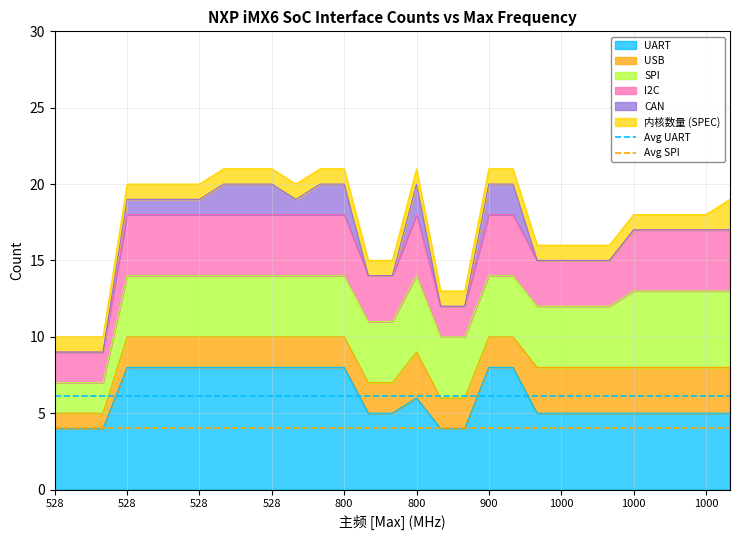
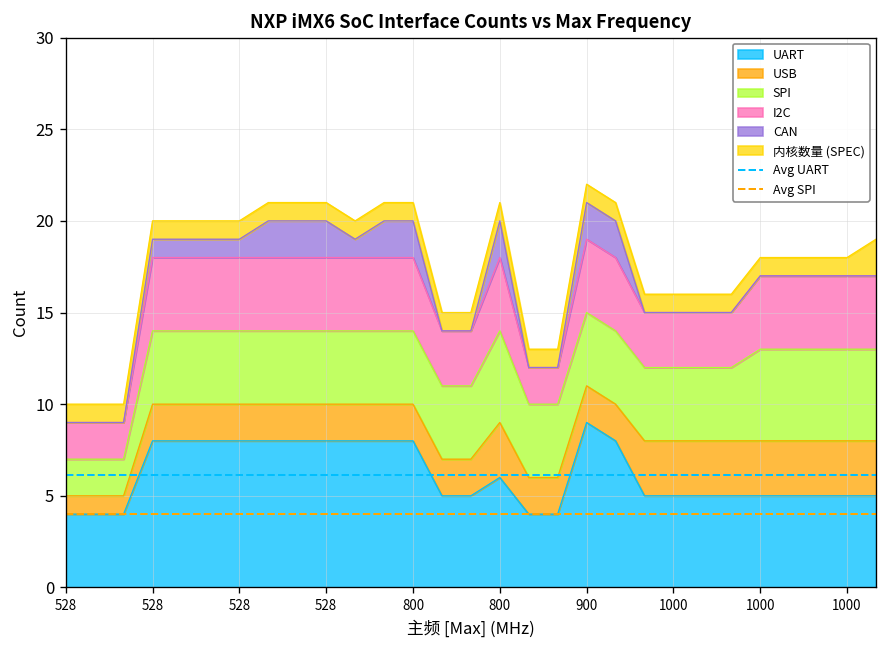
  {
    "UART": {
-     "900": 8
+     "900": 9
    },
    "SPI": {
      "900": 4
    },
    "I2C": {
      "900": 4
    },
    "CAN": {
      "900": 2
    }
  }
